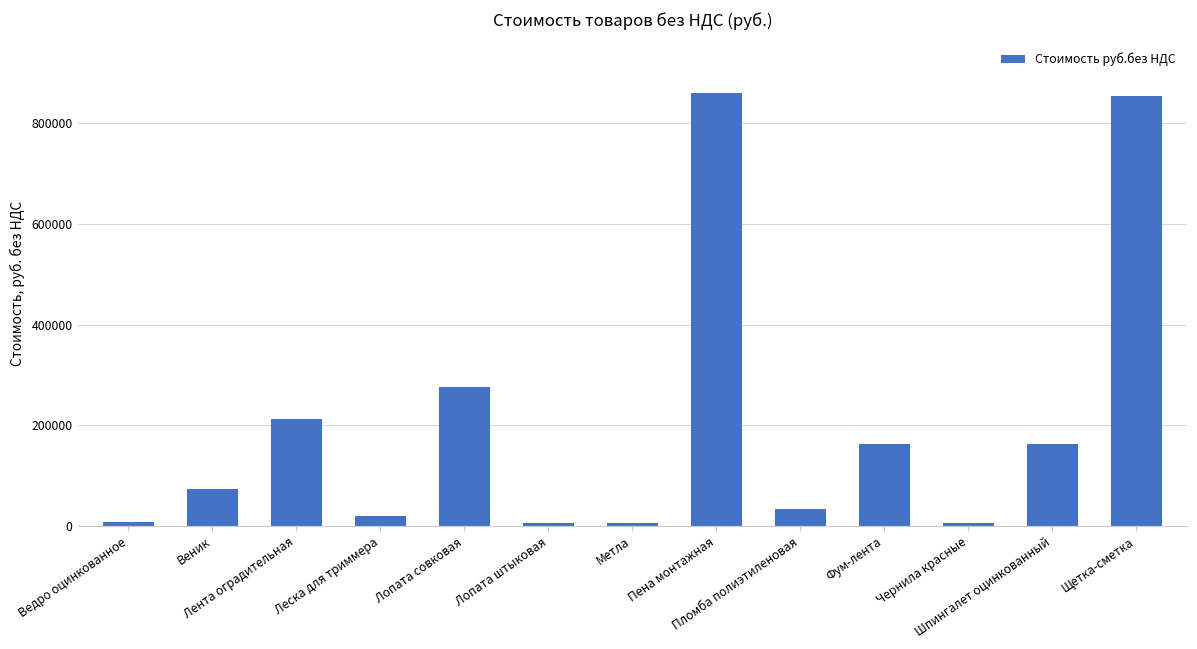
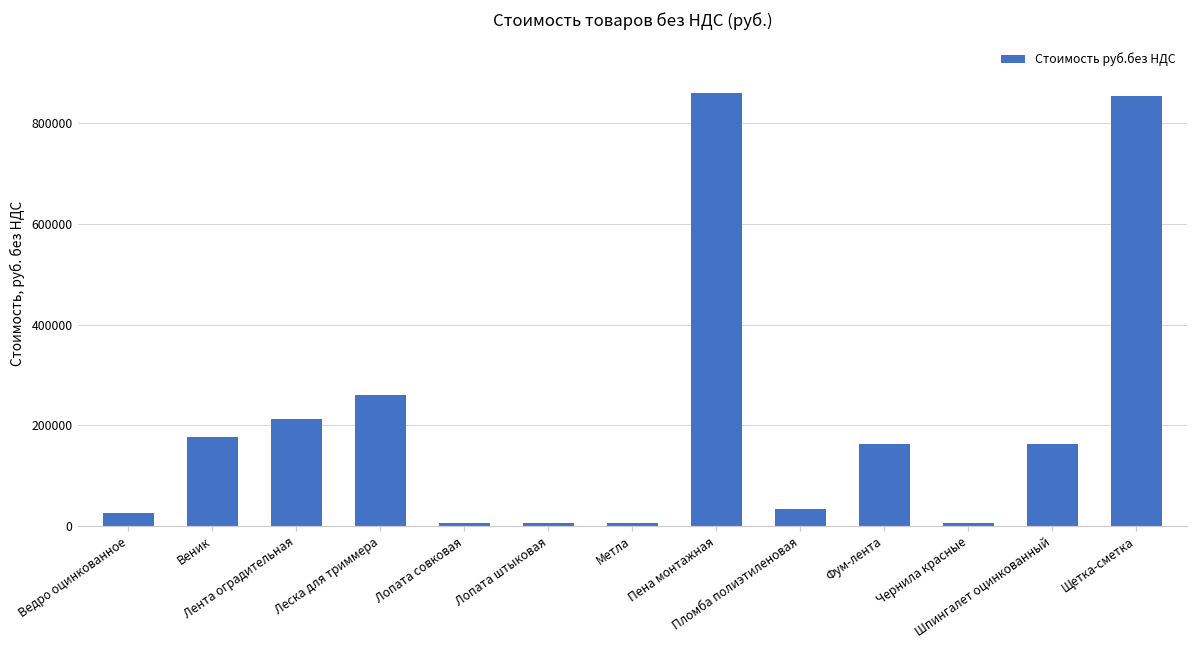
  {
-   "Ведро оцинкованное": 10000,
-   "Веник": 70000,
+   "Ведро оцинкованное": 30000,
+   "Веник": 180000,
    "Лента оградительная": 210000,
-   "Леска для триммера": 20000,
-   "Лопата совковая": 280000,
+   "Леска для триммера": 260000,
+   "Лопата совковая": 0,
    "Метла": 10000,
    "Пена монтажная": 860000,
    "Пломба полиэтиленовая": 30000,
    "Фум-лента": 160000,
    "Чернила красные": 10000,
    "Шпингалет оцинкованный": 160000,
    "Щетка-сметка": 860000
  }
